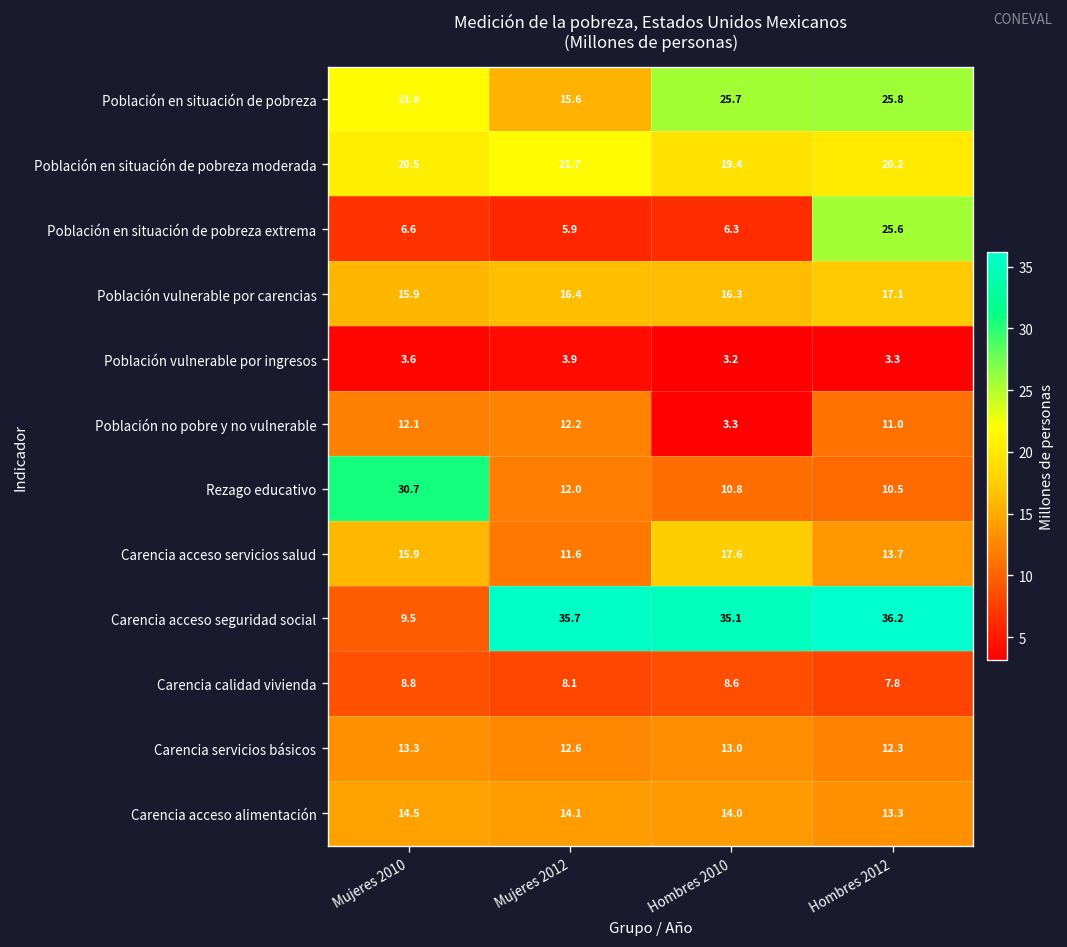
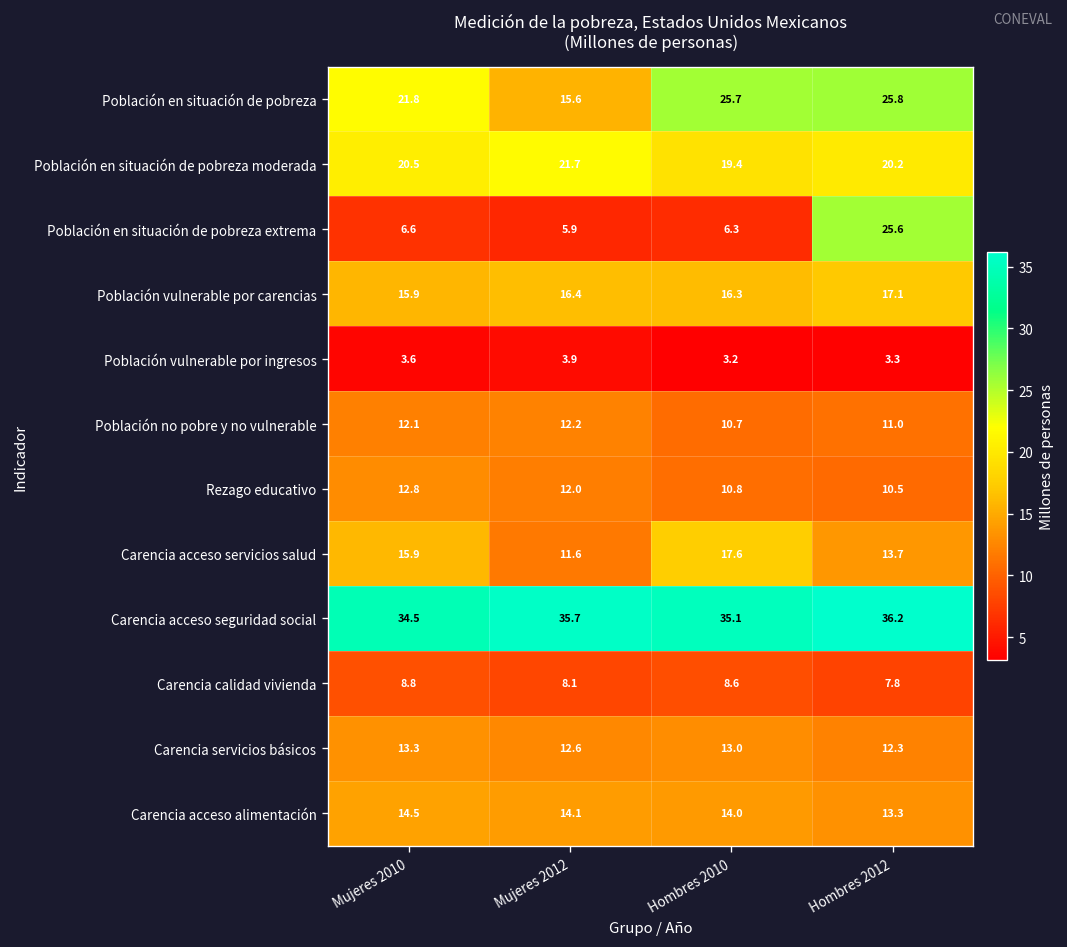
  {
    "Población en situación de pobreza": {
      "Mujeres 2010": 21.8,
      "Mujeres 2012": 15.6,
      "Hombres 2010": 25.7,
      "Hombres 2012": 25.8
    },
    "Población en situación de pobreza moderada": {
      "Mujeres 2010": 20.5,
      "Mujeres 2012": 21.7,
      "Hombres 2010": 19.4,
      "Hombres 2012": 20.2
    },
    "Población en situación de pobreza extrema": {
      "Mujeres 2010": 6.6,
      "Mujeres 2012": 5.9,
      "Hombres 2010": 6.3,
      "Hombres 2012": 25.6
    },
    "Población vulnerable por carencias": {
      "Mujeres 2010": 15.9,
      "Mujeres 2012": 16.4,
      "Hombres 2010": 16.3,
      "Hombres 2012": 17.1
    },
    "Población vulnerable por ingresos": {
      "Mujeres 2010": 3.6,
      "Mujeres 2012": 3.9,
      "Hombres 2010": 3.2,
      "Hombres 2012": 3.3
    },
    "Población no pobre y no vulnerable": {
      "Mujeres 2010": 12.1,
      "Mujeres 2012": 12.2,
-     "Hombres 2010": 3.3,
+     "Hombres 2010": 10.7,
      "Hombres 2012": 11.0
    },
    "Rezago educativo": {
-     "Mujeres 2010": 30.7,
+     "Mujeres 2010": 12.8,
      "Mujeres 2012": 12.0,
      "Hombres 2010": 10.8,
      "Hombres 2012": 10.5
    },
    "Carencia acceso servicios salud": {
      "Mujeres 2010": 15.9,
      "Mujeres 2012": 11.6,
      "Hombres 2010": 17.6,
      "Hombres 2012": 13.7
    },
    "Carencia acceso seguridad social": {
-     "Mujeres 2010": 9.5,
+     "Mujeres 2010": 34.5,
      "Mujeres 2012": 35.7,
      "Hombres 2010": 35.1,
      "Hombres 2012": 36.2
    },
    "Carencia calidad vivienda": {
      "Mujeres 2010": 8.8,
      "Mujeres 2012": 8.1,
      "Hombres 2010": 8.6,
      "Hombres 2012": 7.8
    },
    "Carencia servicios básicos": {
      "Mujeres 2010": 13.3,
      "Mujeres 2012": 12.6,
      "Hombres 2010": 13.0,
      "Hombres 2012": 12.3
    },
    "Carencia acceso alimentación": {
      "Mujeres 2010": 14.5,
      "Mujeres 2012": 14.1,
      "Hombres 2010": 14.0,
      "Hombres 2012": 13.3
    }
  }
